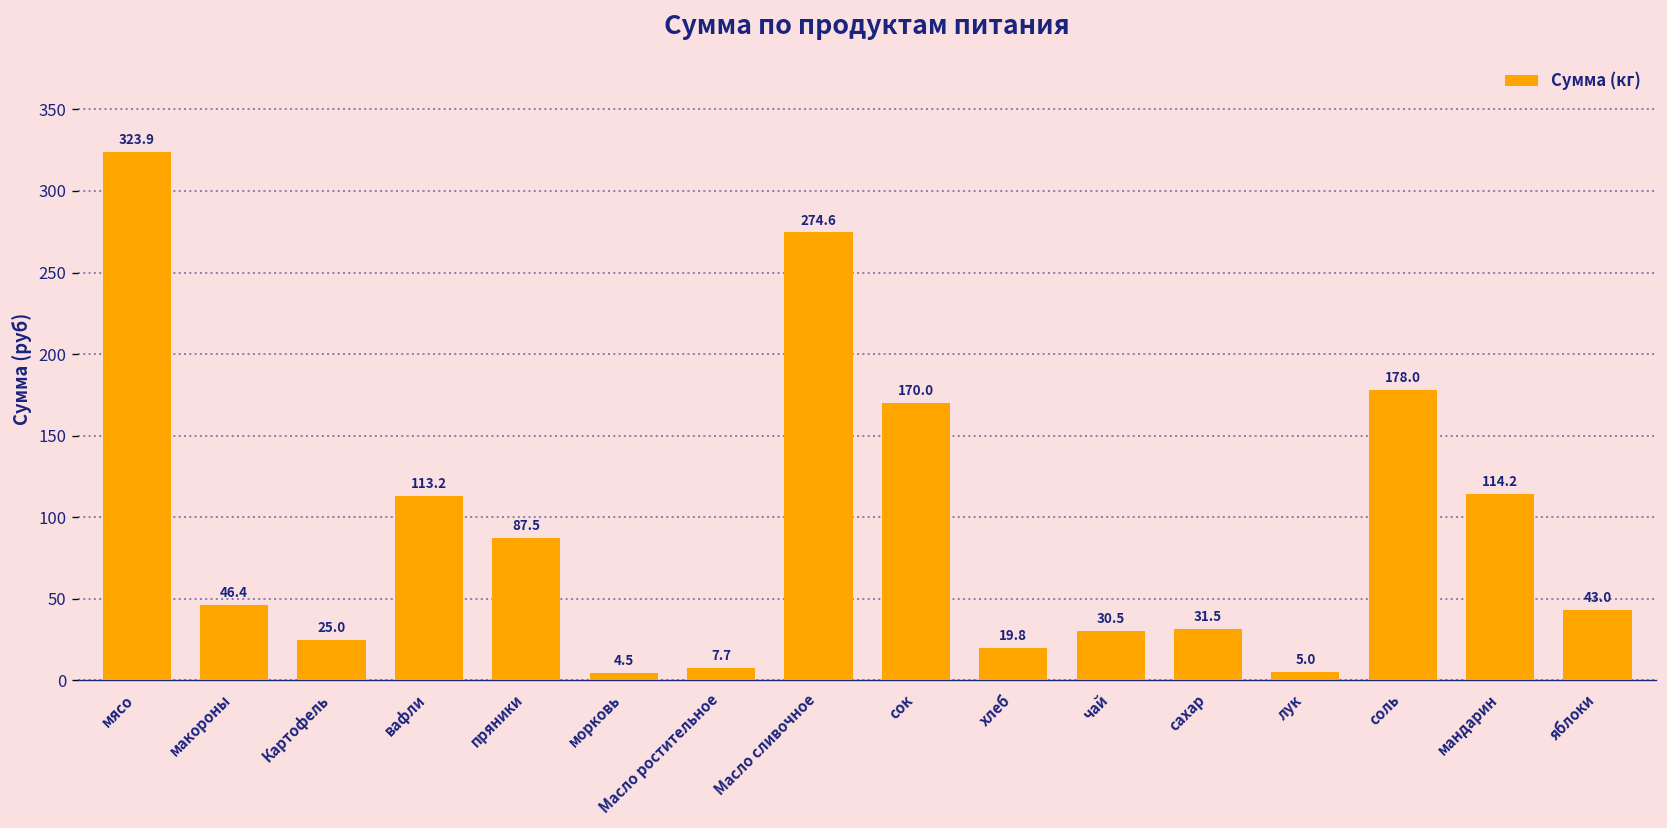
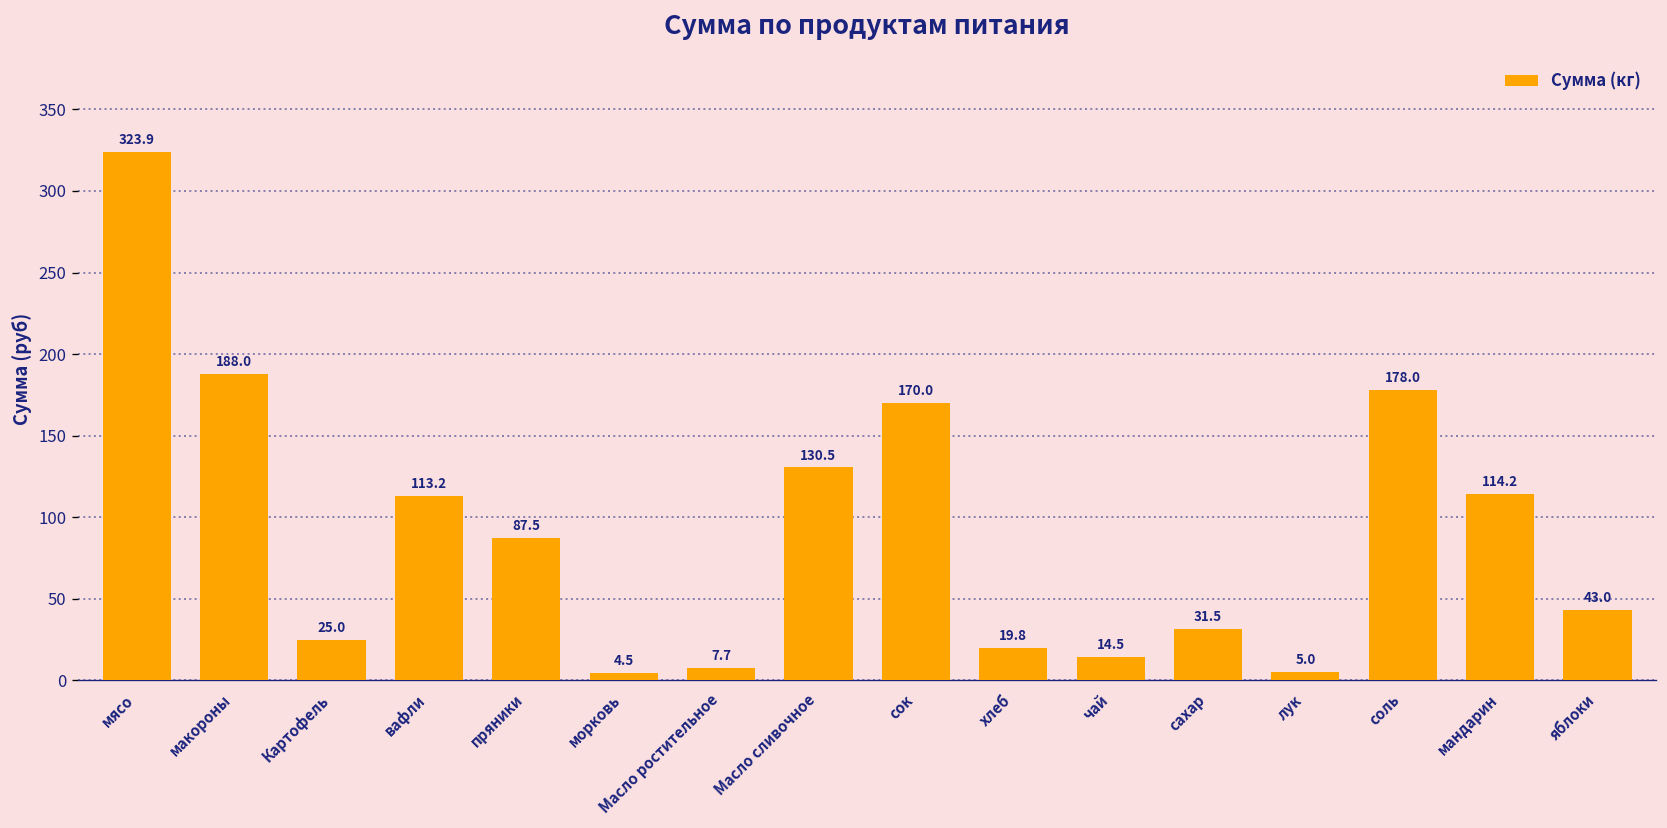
  {
    "мясо": 323.9,
-   "макороны": 46.4,
+   "макороны": 188.0,
    "Картофель": 25.0,
    "вафли": 113.2,
    "пряники": 87.5,
    "морковь": 4.5,
    "Масло ростительное": 7.7,
-   "Масло сливочное": 274.6,
+   "Масло сливочное": 130.5,
    "сок": 170.0,
    "хлеб": 19.8,
-   "чай": 30.5,
+   "чай": 14.5,
    "сахар": 31.5,
    "лук": 5.0,
    "соль": 178.0,
    "мандарин": 114.2,
    "яблоки": 43.0
  }
